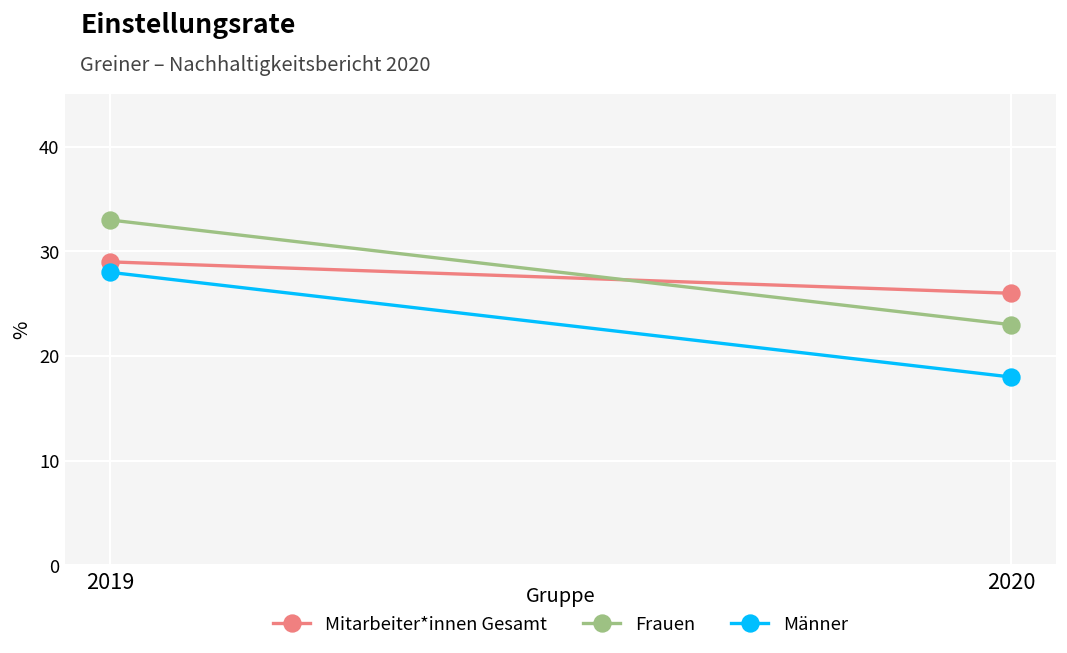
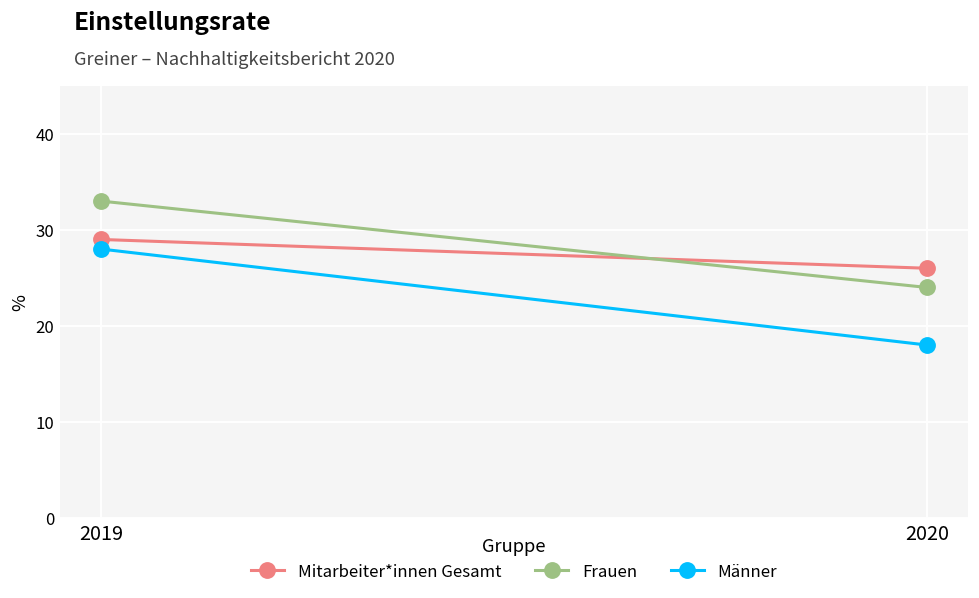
  {
    "Mitarbeiter*innen Gesamt": {
      "2019": 29,
      "2020": 26
    },
    "Frauen": {
      "2019": 33,
-     "2020": 23
+     "2020": 24
    },
    "Männer": {
      "2019": 28,
      "2020": 18
    }
  }
